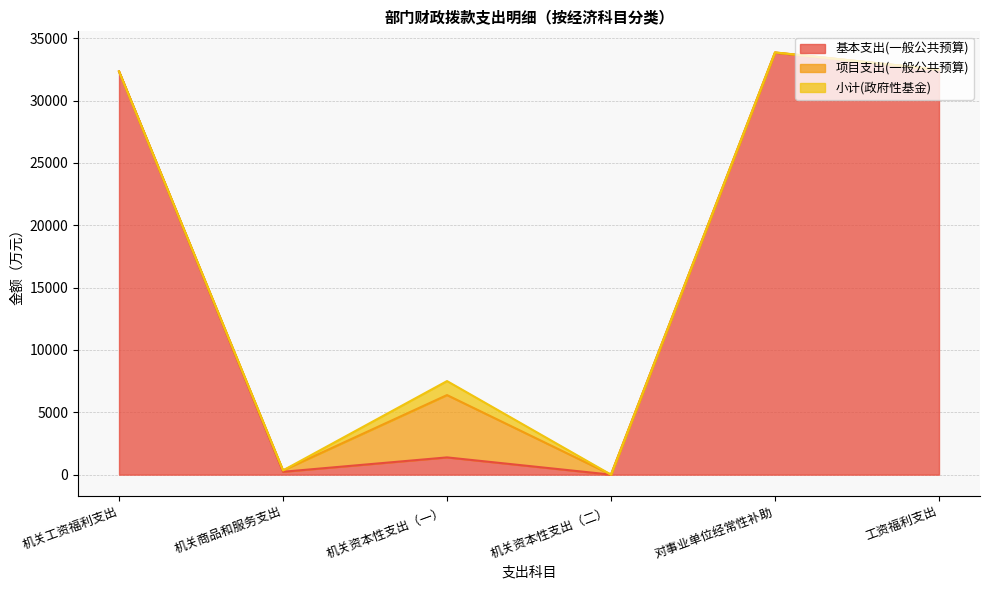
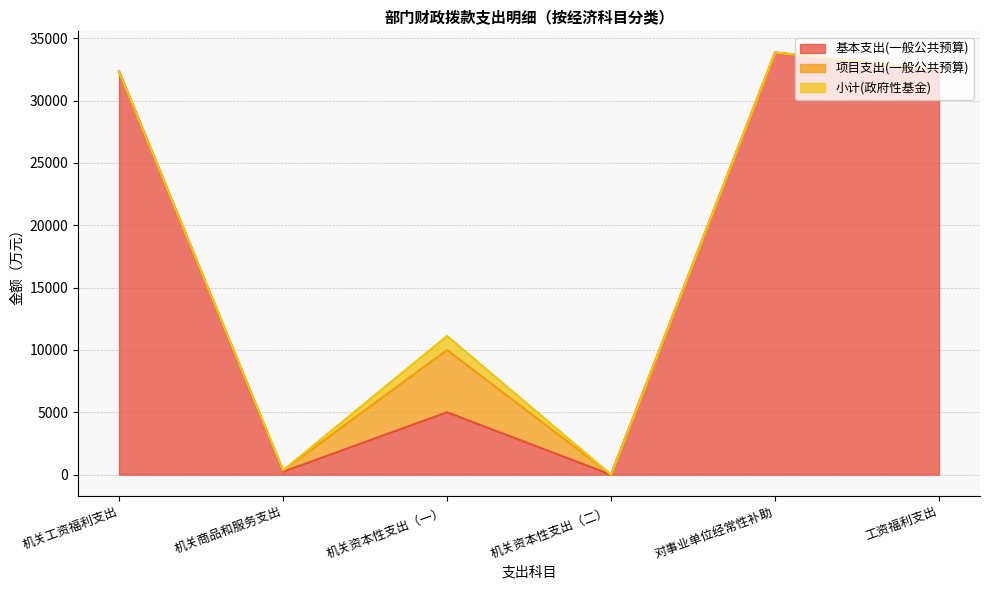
  {
    "基本支出(一般公共预算)": {
-     "机关资本性支出（一）": 1400
+     "机关资本性支出（一）": 5000
    }
  }
